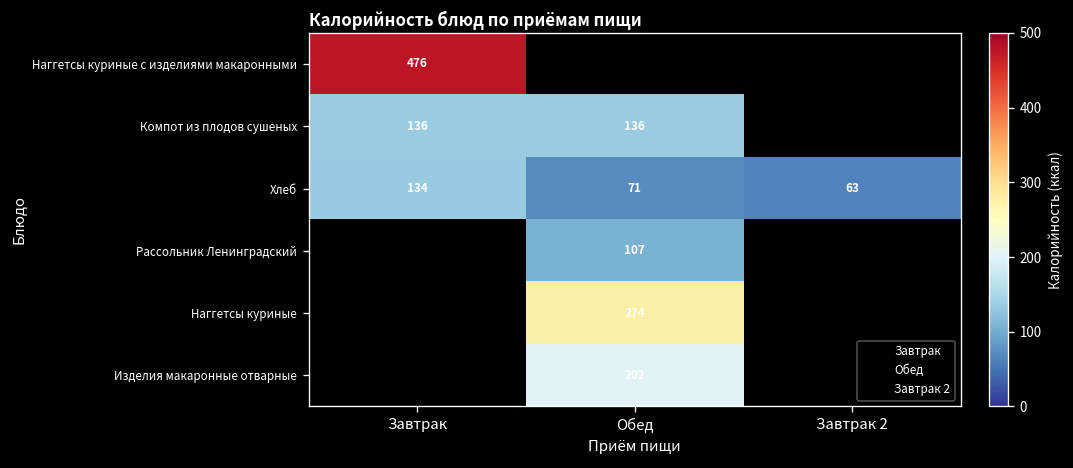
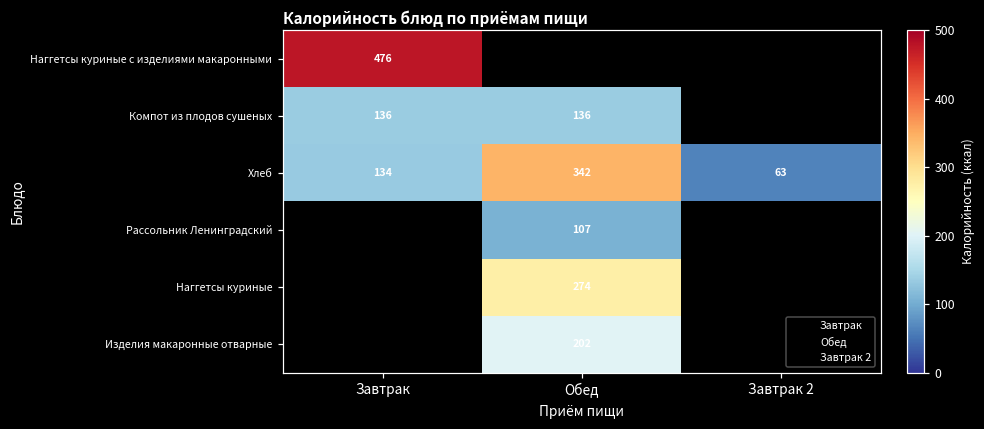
  {
    "Наггетсы куриные с изделиями макаронными": {
      "Завтрак": 476
    },
    "Компот из плодов сушеных": {
      "Завтрак": 136,
      "Обед": 136
    },
    "Хлеб": {
      "Завтрак": 134,
-     "Обед": 71,
+     "Обед": 342,
      "Завтрак 2": 63
    },
    "Рассольник Ленинградский": {
      "Обед": 107
    },
    "Наггетсы куриные": {
      "Обед": 274
    }
  }
